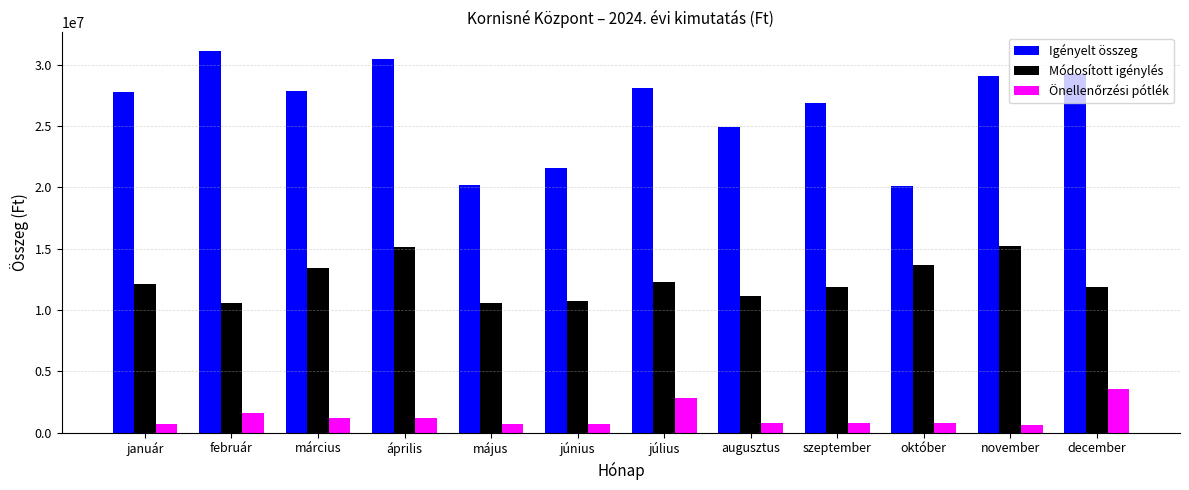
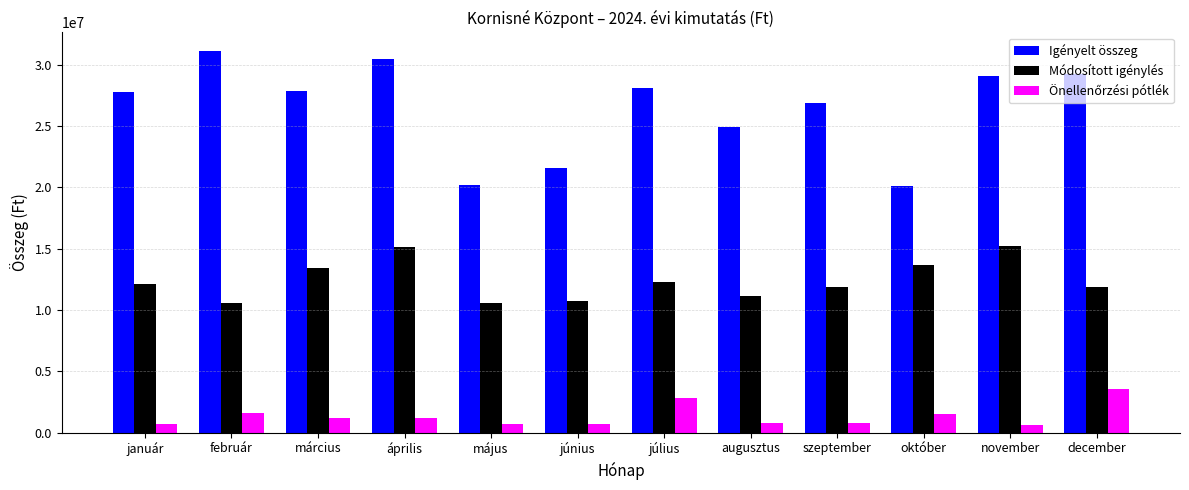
  {
    "Igényelt összeg": {
      "január": 27800000,
      "február": 31100000,
      "március": 27900000,
      "április": 30500000,
      "május": 20200000,
      "június": 21600000,
      "július": 28100000,
      "augusztus": 25000000,
      "szeptember": 26900000,
      "október": 20100000,
      "november": 29100000
    },
    "Módosított igénylés": {
      "január": 12200000,
      "február": 10500000,
      "március": 13400000,
      "április": 15200000,
      "május": 10600000,
      "június": 10700000,
      "július": 12300000,
      "augusztus": 11100000,
      "szeptember": 11800000,
      "október": 13700000,
      "november": 15200000,
      "december": 11800000
    },
    "Önellenőrzési pótlék": {
      "január": 700000,
      "február": 1600000,
      "március": 1200000,
      "április": 1200000,
      "május": 700000,
      "június": 700000,
      "július": 2800000,
      "augusztus": 800000,
      "szeptember": 700000,
-     "október": 800000,
+     "október": 1500000,
      "november": 600000,
      "december": 3500000
    }
  }
